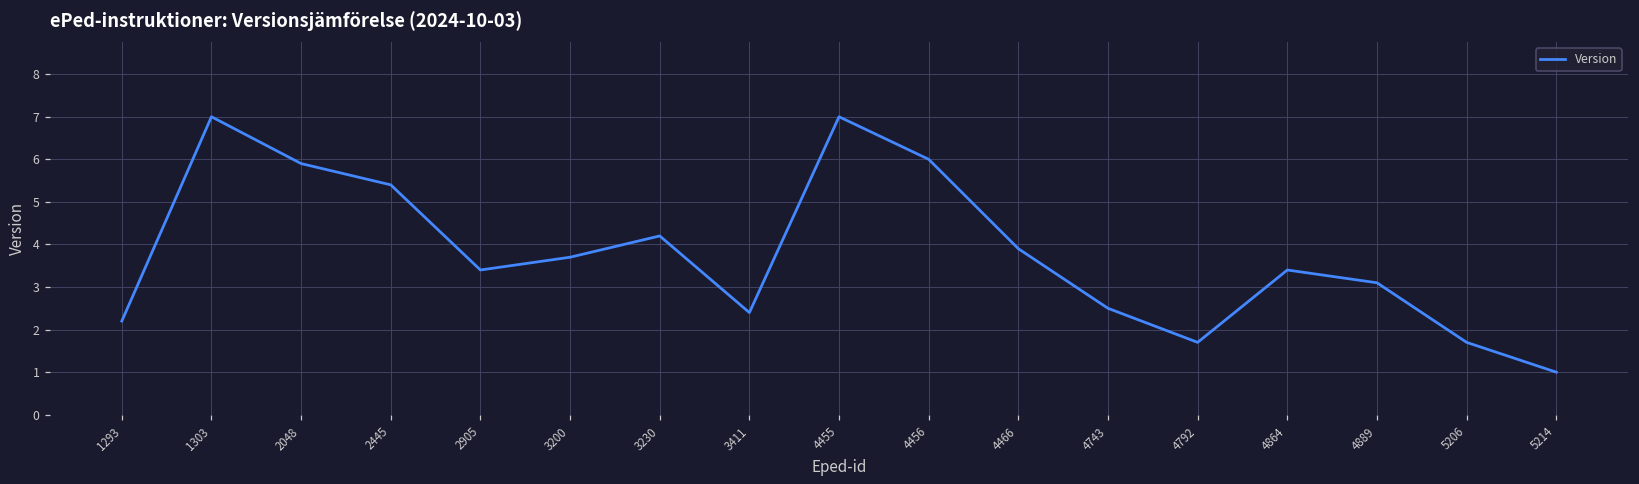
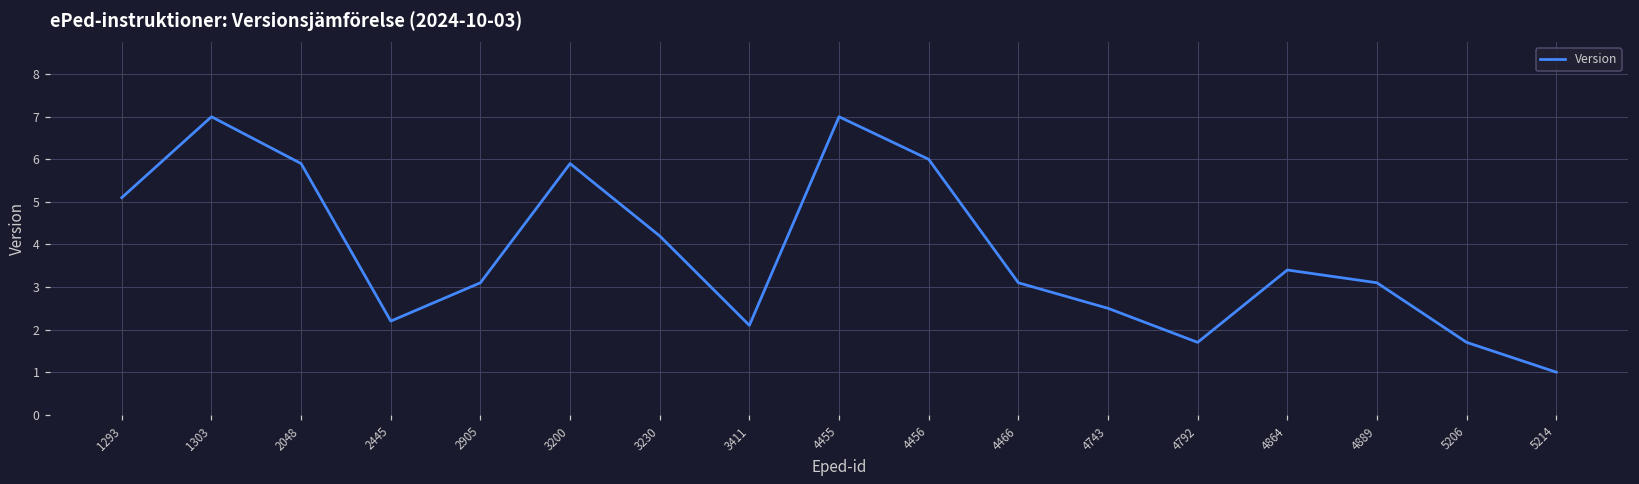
  {
-   "1293": 2.2,
+   "1293": 5.1,
    "1303": 7.0,
    "2048": 5.9,
-   "2445": 5.4,
-   "2905": 3.4,
-   "3200": 3.7,
+   "2445": 2.2,
+   "2905": 3.1,
+   "3200": 5.9,
    "3230": 4.2,
-   "3411": 2.4,
+   "3411": 2.1,
    "4455": 7.0,
    "4456": 6.0,
-   "4466": 3.9,
+   "4466": 3.1,
    "4743": 2.5,
    "4792": 1.7,
    "4864": 3.4,
    "4889": 3.1,
    "5206": 1.7,
    "5214": 1.0
  }
